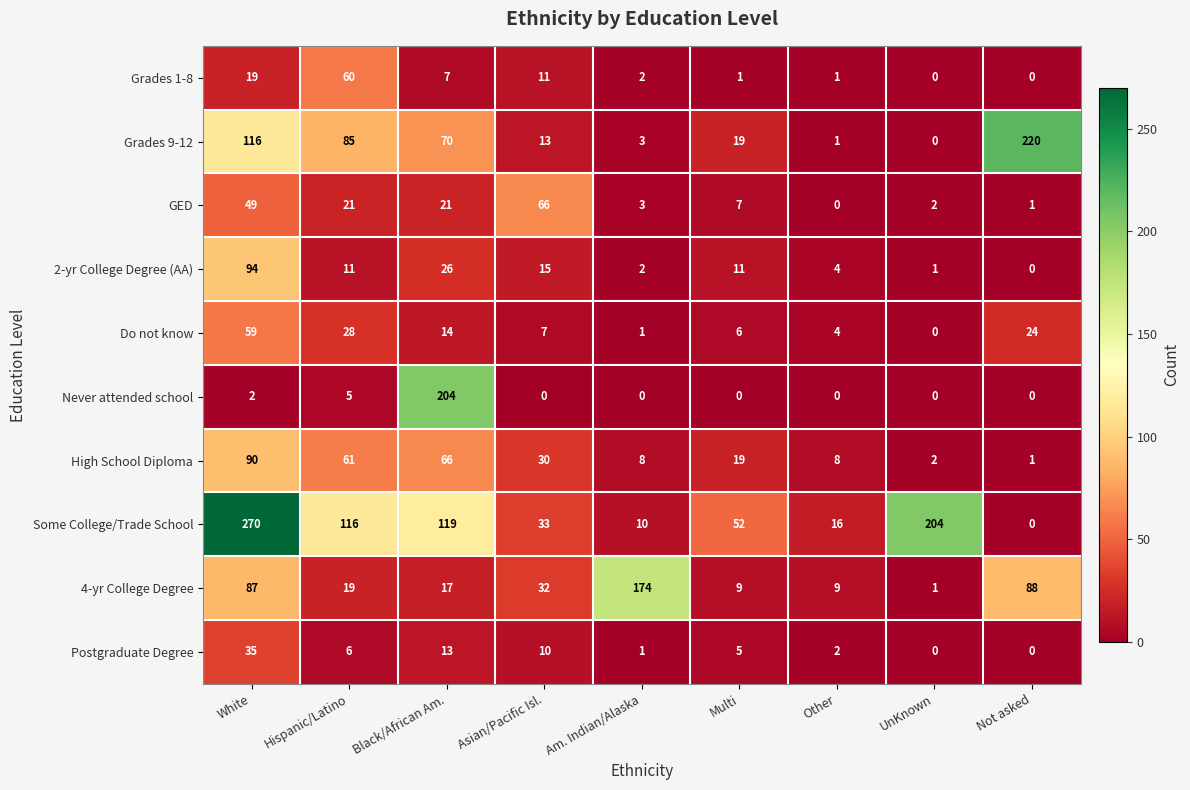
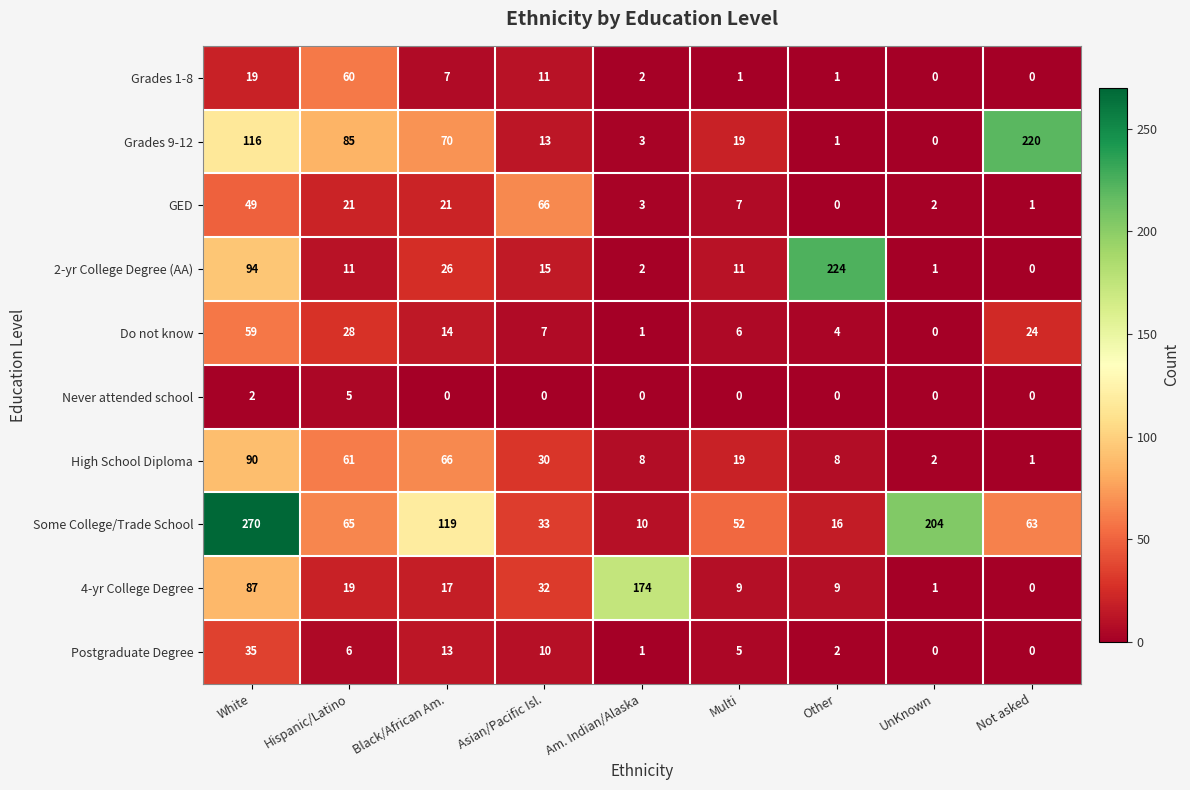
  {
    "Grades 1-8": {
      "White": 19,
      "Hispanic/Latino": 60,
      "Black/African Am.": 7,
      "Asian/Pacific Isl.": 11,
      "Am. Indian/Alaska": 2,
      "Multi": 1,
      "Other": 1,
      "UnKnown": 0,
      "Not asked": 0
    },
    "Grades 9-12": {
      "White": 116,
      "Hispanic/Latino": 85,
      "Black/African Am.": 70,
      "Asian/Pacific Isl.": 13,
      "Am. Indian/Alaska": 3,
      "Multi": 19,
      "Other": 1,
      "UnKnown": 0,
      "Not asked": 220
    },
    "GED": {
      "White": 49,
      "Hispanic/Latino": 21,
      "Black/African Am.": 21,
      "Asian/Pacific Isl.": 66,
      "Am. Indian/Alaska": 3,
      "Multi": 7,
      "Other": 0,
      "UnKnown": 2,
      "Not asked": 1
    },
    "2-yr College Degree (AA)": {
      "White": 94,
      "Hispanic/Latino": 11,
      "Black/African Am.": 26,
      "Asian/Pacific Isl.": 15,
      "Am. Indian/Alaska": 2,
      "Multi": 11,
-     "Other": 4,
+     "Other": 224,
      "UnKnown": 1,
      "Not asked": 0
    },
    "Do not know": {
      "White": 59,
      "Hispanic/Latino": 28,
      "Black/African Am.": 14,
      "Asian/Pacific Isl.": 7,
      "Am. Indian/Alaska": 1,
      "Multi": 6,
      "Other": 4,
      "UnKnown": 0,
      "Not asked": 24
    },
    "Never attended school": {
      "White": 2,
      "Hispanic/Latino": 5,
-     "Black/African Am.": 204,
+     "Black/African Am.": 0,
      "Asian/Pacific Isl.": 0,
      "Am. Indian/Alaska": 0,
      "Multi": 0,
      "Other": 0,
      "UnKnown": 0,
      "Not asked": 0
    },
    "High School Diploma": {
      "White": 90,
      "Hispanic/Latino": 61,
      "Black/African Am.": 66,
      "Asian/Pacific Isl.": 30,
      "Am. Indian/Alaska": 8,
      "Multi": 19,
      "Other": 8,
      "UnKnown": 2,
      "Not asked": 1
    },
    "Some College/Trade School": {
      "White": 270,
-     "Hispanic/Latino": 116,
+     "Hispanic/Latino": 65,
      "Black/African Am.": 119,
      "Asian/Pacific Isl.": 33,
      "Am. Indian/Alaska": 10,
      "Multi": 52,
      "Other": 16,
      "UnKnown": 204,
-     "Not asked": 0
+     "Not asked": 63
    },
    "4-yr College Degree": {
      "White": 87,
      "Hispanic/Latino": 19,
      "Black/African Am.": 17,
      "Asian/Pacific Isl.": 32,
      "Am. Indian/Alaska": 174,
      "Multi": 9,
      "Other": 9,
      "UnKnown": 1,
-     "Not asked": 88
+     "Not asked": 0
    },
    "Postgraduate Degree": {
      "White": 35,
      "Hispanic/Latino": 6,
      "Black/African Am.": 13,
      "Asian/Pacific Isl.": 10,
      "Am. Indian/Alaska": 1,
      "Multi": 5,
      "Other": 2,
      "UnKnown": 0,
      "Not asked": 0
    }
  }
